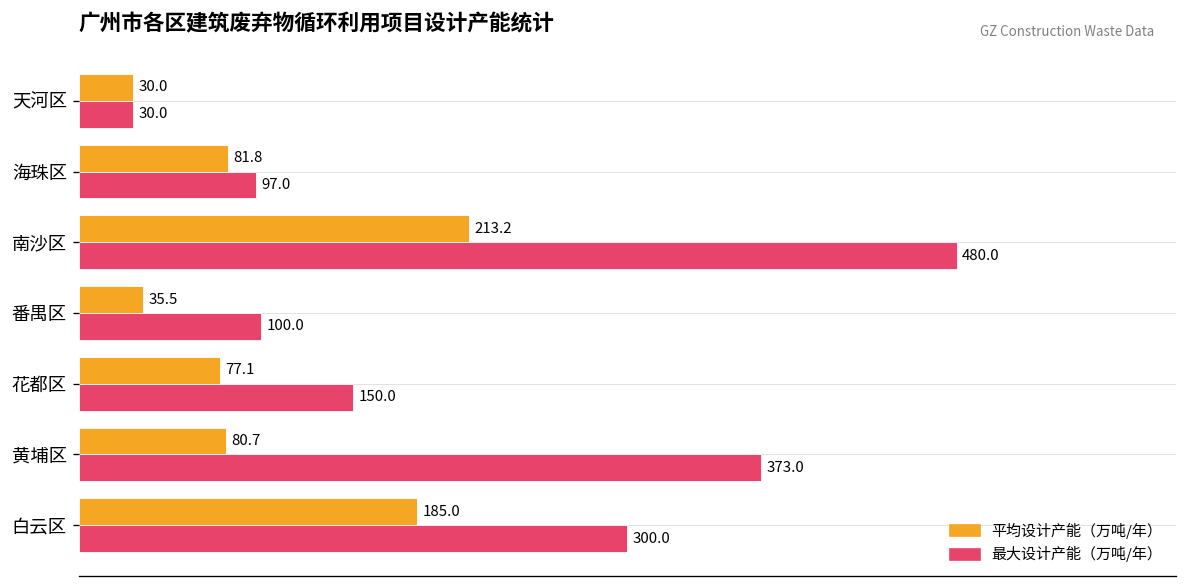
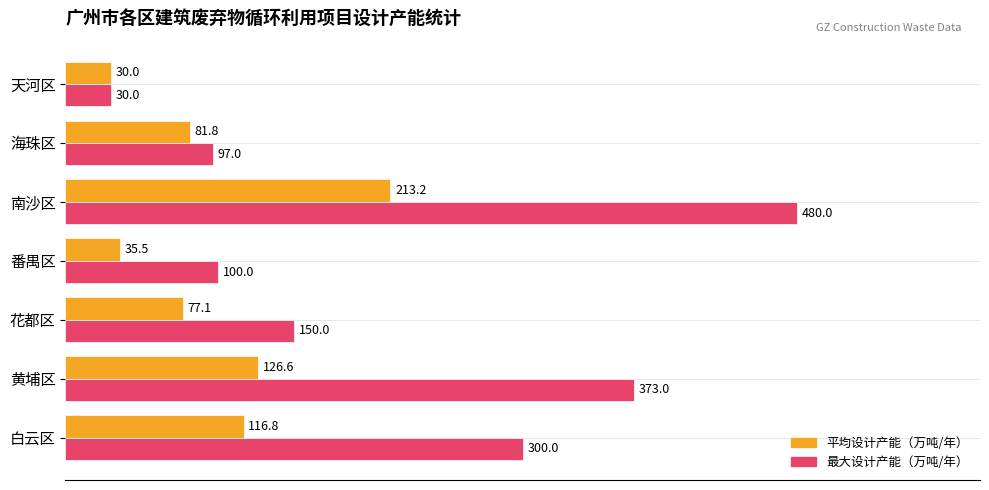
  {
    "平均设计产能（万吨/年）": {
      "天河区": 30.0,
      "海珠区": 81.8,
      "南沙区": 213.2,
      "番禺区": 35.5,
      "花都区": 77.1,
-     "黄埔区": 80.7,
-     "白云区": 185.0
+     "黄埔区": 126.6,
+     "白云区": 116.8
    },
    "最大设计产能（万吨/年）": {
      "天河区": 30.0,
      "海珠区": 97.0,
      "南沙区": 480.0,
      "番禺区": 100.0,
      "花都区": 150.0,
      "黄埔区": 373.0,
      "白云区": 300.0
    }
  }
